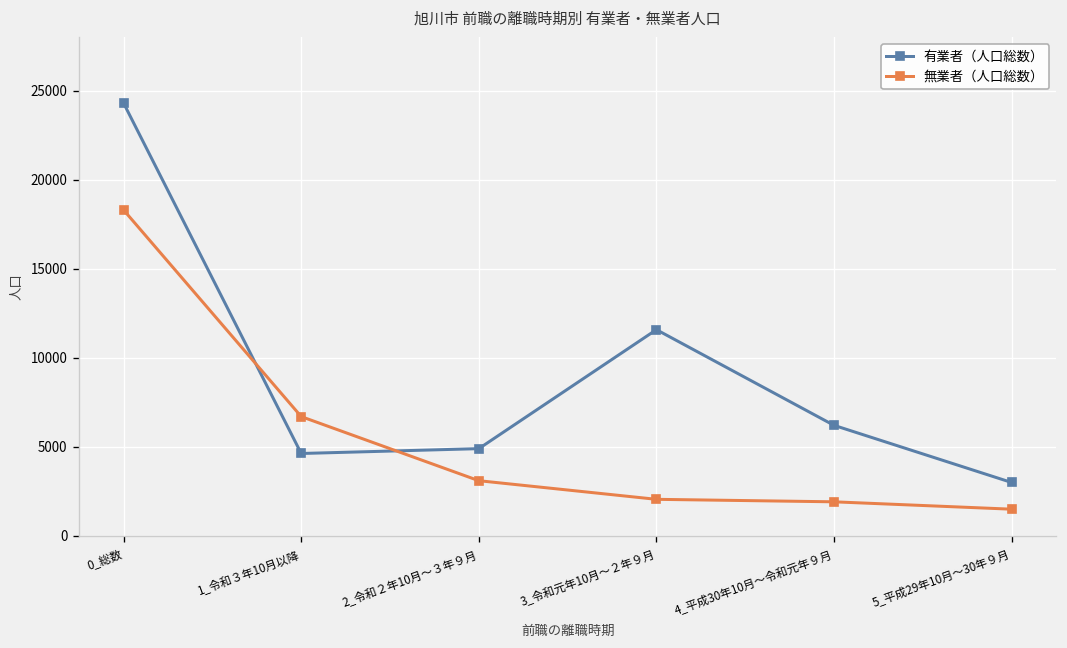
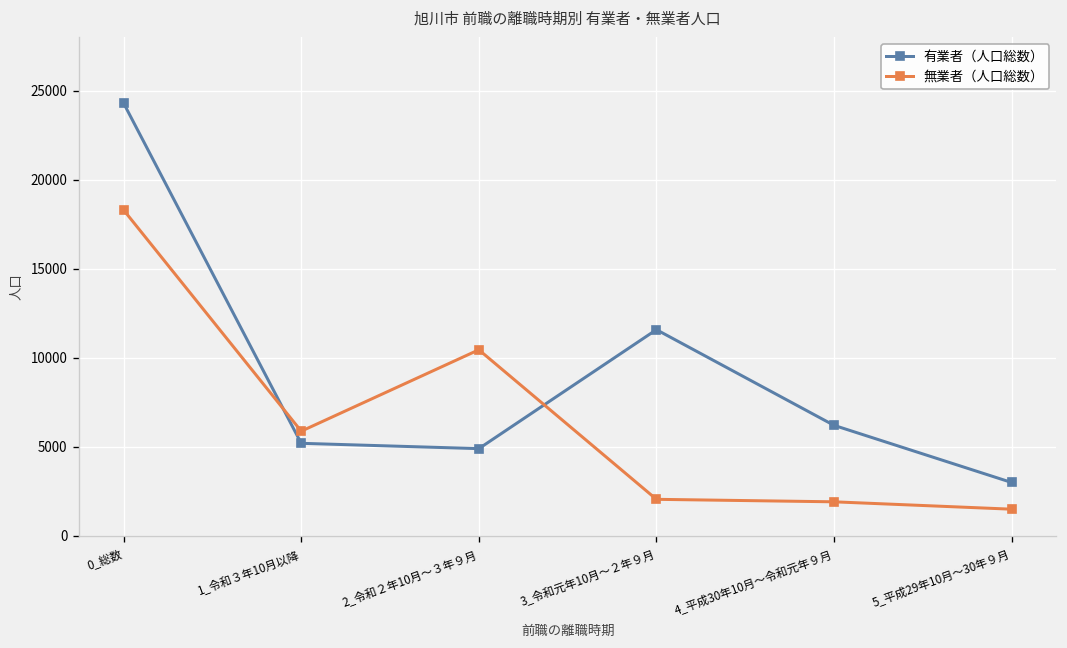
  {
    "有業者（人口総数）": {
      "0_総数": 24300,
-     "1_令和３年10月以降": 4600,
+     "1_令和３年10月以降": 5200,
      "2_令和２年10月～３年９月": 4900,
      "3_令和元年10月～２年９月": 11600,
      "4_平成30年10月～令和元年９月": 6200,
      "5_平成29年10月～30年９月": 3000
    },
    "無業者（人口総数）": {
      "0_総数": 18300,
-     "1_令和３年10月以降": 6700,
-     "2_令和２年10月～３年９月": 3100,
+     "1_令和３年10月以降": 5900,
+     "2_令和２年10月～３年９月": 10500,
      "3_令和元年10月～２年９月": 2100,
      "4_平成30年10月～令和元年９月": 1900,
      "5_平成29年10月～30年９月": 1500
    }
  }
